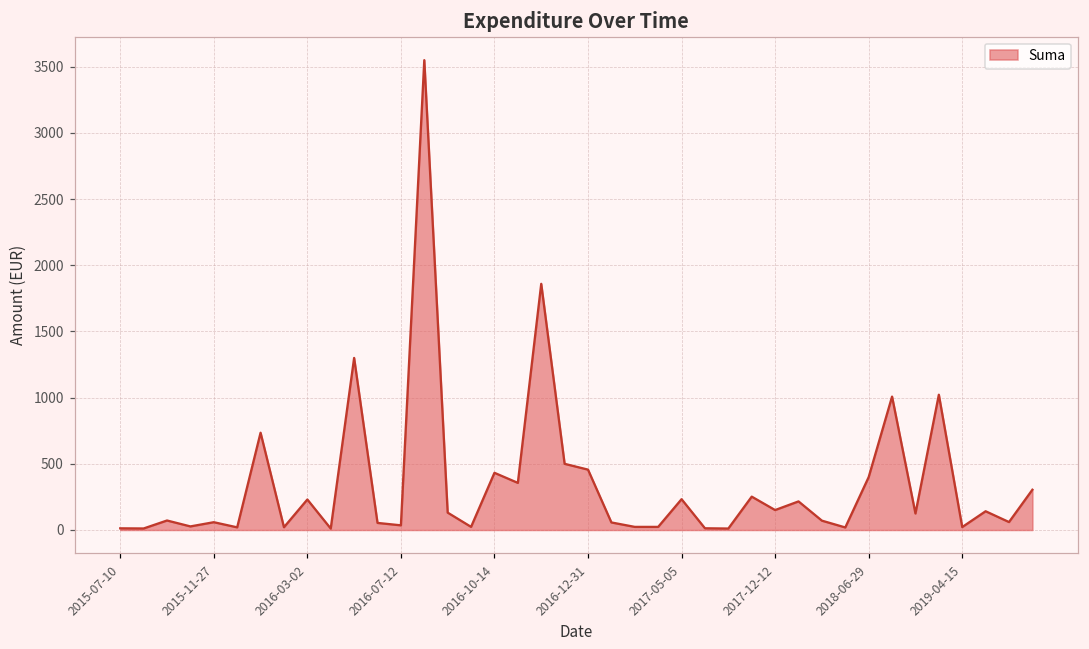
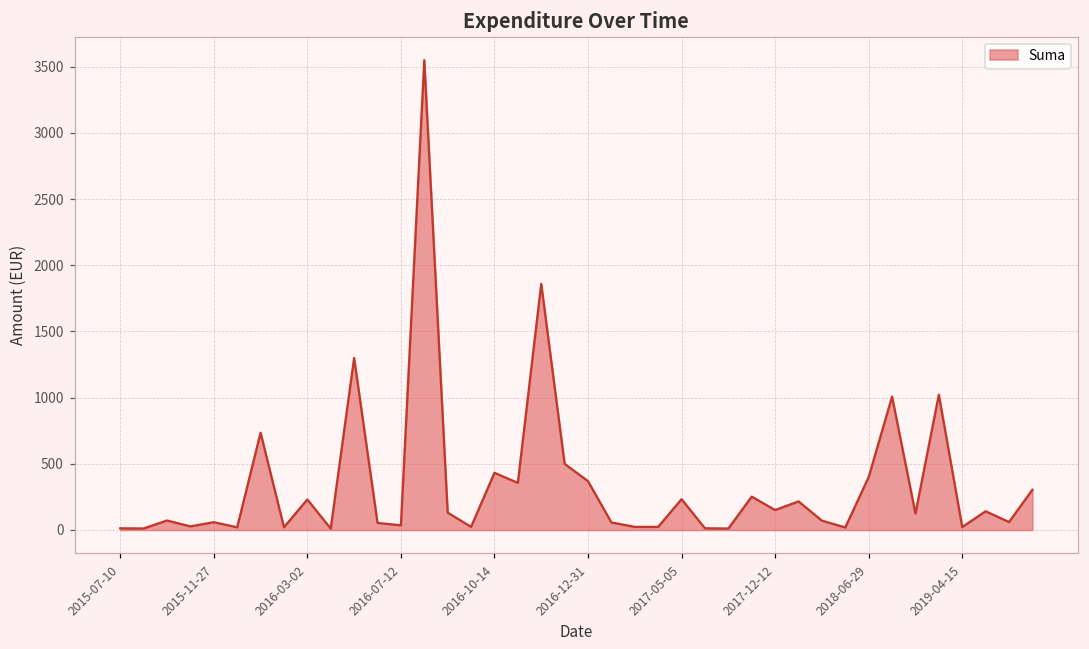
  {
    "2016-10-14": 430,
-   "2016-12-31": 460,
+   "2016-12-31": 370,
    "2017-12-12": 150
  }
